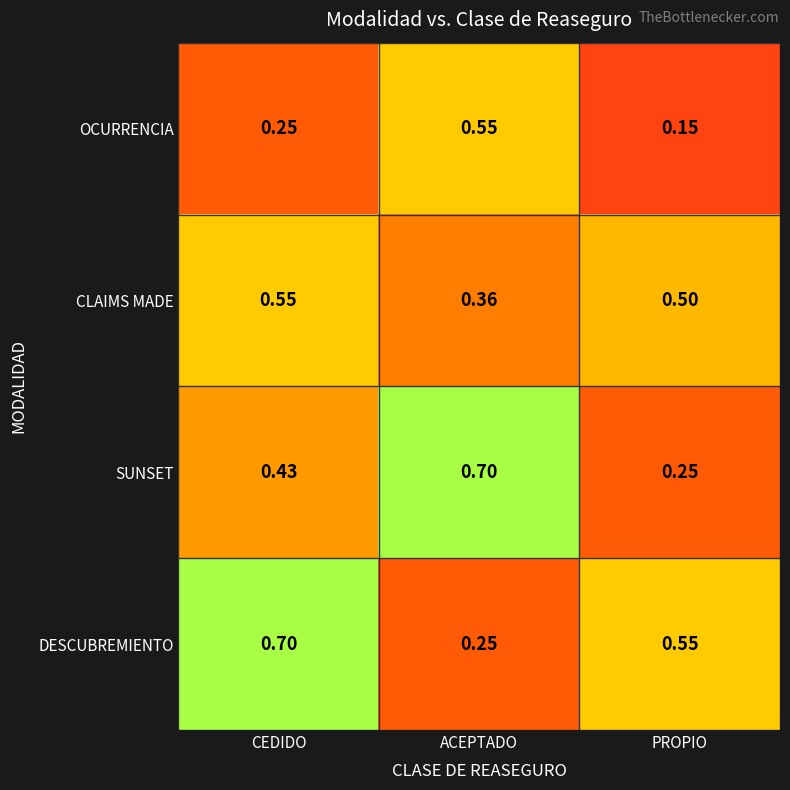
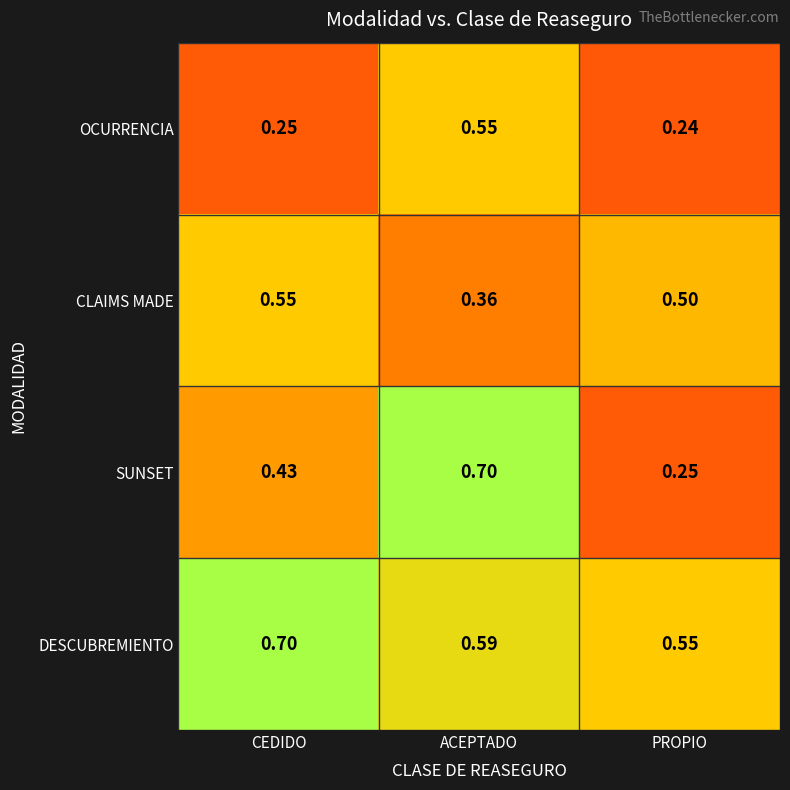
  {
    "OCURRENCIA": {
      "CEDIDO": 0.25,
      "ACEPTADO": 0.55,
-     "PROPIO": 0.15
+     "PROPIO": 0.24
    },
    "CLAIMS MADE": {
      "CEDIDO": 0.55,
      "ACEPTADO": 0.36,
      "PROPIO": 0.50
    },
    "SUNSET": {
      "CEDIDO": 0.43,
      "ACEPTADO": 0.70,
      "PROPIO": 0.25
    },
    "DESCUBREMIENTO": {
      "CEDIDO": 0.70,
-     "ACEPTADO": 0.25,
+     "ACEPTADO": 0.59,
      "PROPIO": 0.55
    }
  }
